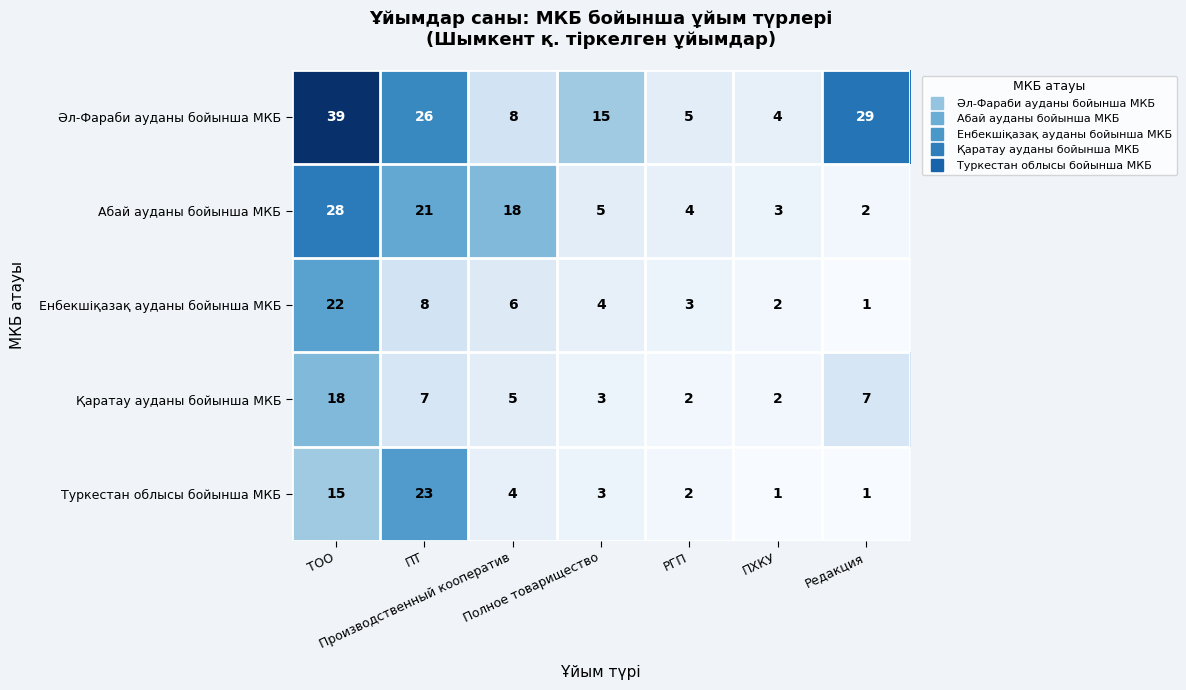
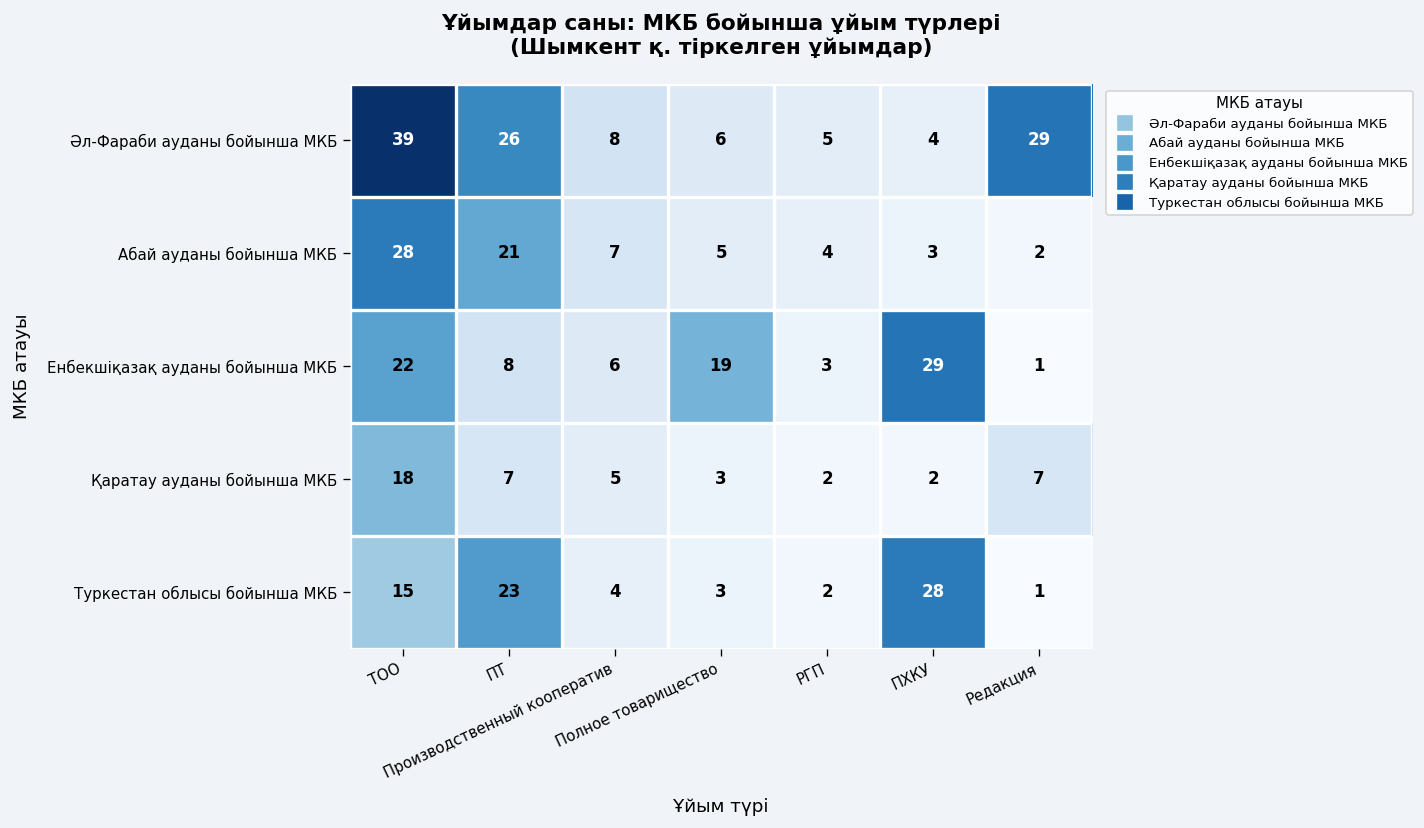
  {
    "Әл-Фараби ауданы бойынша МКБ": {
      "ТОО": 39,
      "ПТ": 26,
      "Производственный кооператив": 8,
-     "Полное товарищество": 15,
+     "Полное товарищество": 6,
      "РГП": 5,
      "ПХКУ": 4,
      "Редакция": 29
    },
    "Абай ауданы бойынша МКБ": {
      "ТОО": 28,
      "ПТ": 21,
-     "Производственный кооператив": 18,
+     "Производственный кооператив": 7,
      "Полное товарищество": 5,
      "РГП": 4,
      "ПХКУ": 3,
      "Редакция": 2
    },
    "Енбекшіқазақ ауданы бойынша МКБ": {
      "ТОО": 22,
      "ПТ": 8,
      "Производственный кооператив": 6,
-     "Полное товарищество": 4,
+     "Полное товарищество": 19,
      "РГП": 3,
-     "ПХКУ": 2,
+     "ПХКУ": 29,
      "Редакция": 1
    },
    "Қаратау ауданы бойынша МКБ": {
      "ТОО": 18,
      "ПТ": 7,
      "Производственный кооператив": 5,
      "Полное товарищество": 3,
      "РГП": 2,
      "ПХКУ": 2,
      "Редакция": 7
    },
    "Туркестан облысы бойынша МКБ": {
      "ТОО": 15,
      "ПТ": 23,
      "Производственный кооператив": 4,
      "Полное товарищество": 3,
      "РГП": 2,
-     "ПХКУ": 1,
+     "ПХКУ": 28,
      "Редакция": 1
    }
  }
